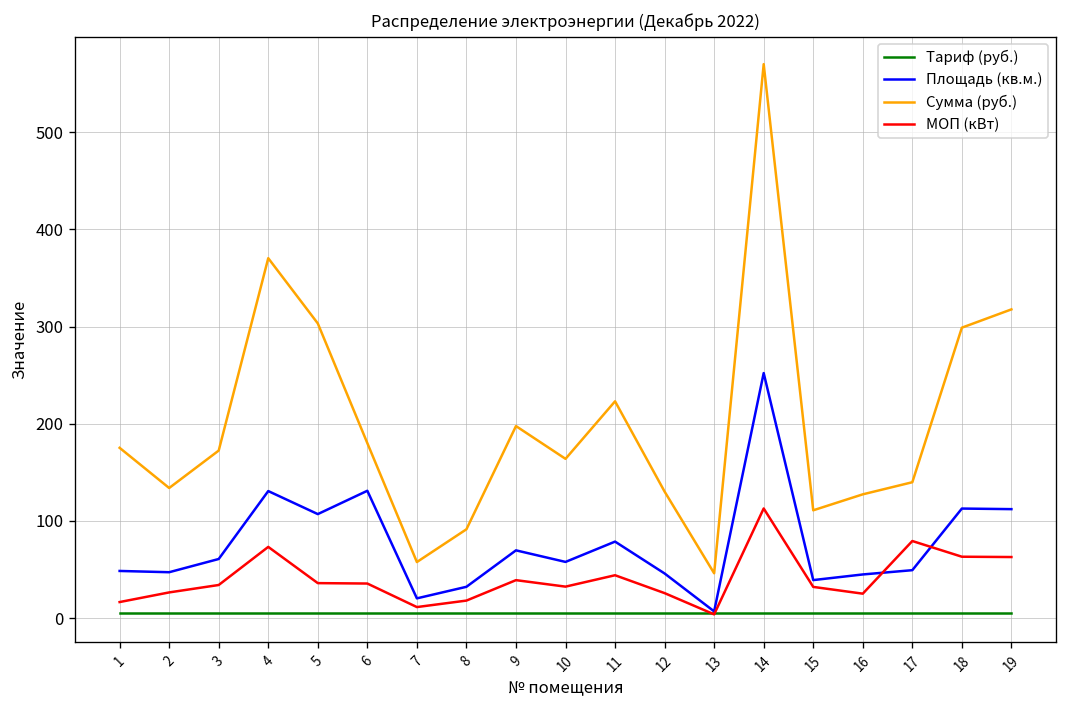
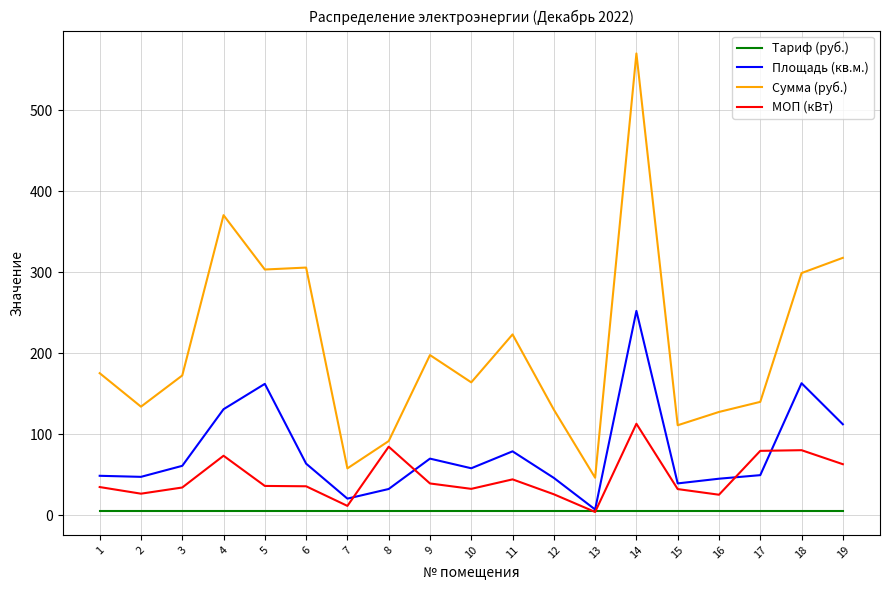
  {
    "Тариф (руб.)": {
      "1": 10,
      "2": 10,
      "3": 10,
      "4": 10,
      "5": 10,
      "6": 10,
      "7": 10,
      "8": 10,
      "9": 10,
      "10": 10,
      "11": 10,
      "12": 10,
      "14": 10,
      "15": 10,
      "16": 10,
      "17": 10,
      "18": 10,
      "19": 10
    },
    "Площадь (кв.м.)": {
      "1": 50,
      "2": 50,
      "3": 60,
      "4": 130,
-     "5": 110,
-     "6": 130,
+     "5": 160,
+     "6": 60,
      "7": 20,
      "8": 30,
      "9": 70,
      "10": 60,
      "11": 80,
      "12": 50,
      "14": 250,
      "15": 40,
      "16": 50,
      "17": 50,
-     "18": 110,
+     "18": 160,
      "19": 110
    },
    "Сумма (руб.)": {
      "1": 180,
      "2": 130,
      "3": 170,
      "4": 370,
      "5": 300,
-     "6": 180,
+     "6": 310,
      "7": 60,
      "8": 90,
      "9": 200,
      "10": 160,
      "11": 220,
      "12": 130,
      "13": 50,
      "14": 570,
      "15": 110,
      "16": 130,
      "17": 140,
      "18": 300,
      "19": 320
    },
    "МОП (кВт)": {
-     "1": 20,
+     "1": 30,
      "2": 30,
      "3": 30,
      "4": 70,
      "5": 40,
      "6": 40,
      "7": 10,
-     "8": 20,
+     "8": 80,
      "9": 40,
      "10": 30,
      "11": 40,
      "12": 30,
      "14": 110,
      "15": 30,
      "16": 30,
      "17": 80,
-     "18": 60,
+     "18": 80,
      "19": 60
    }
  }
